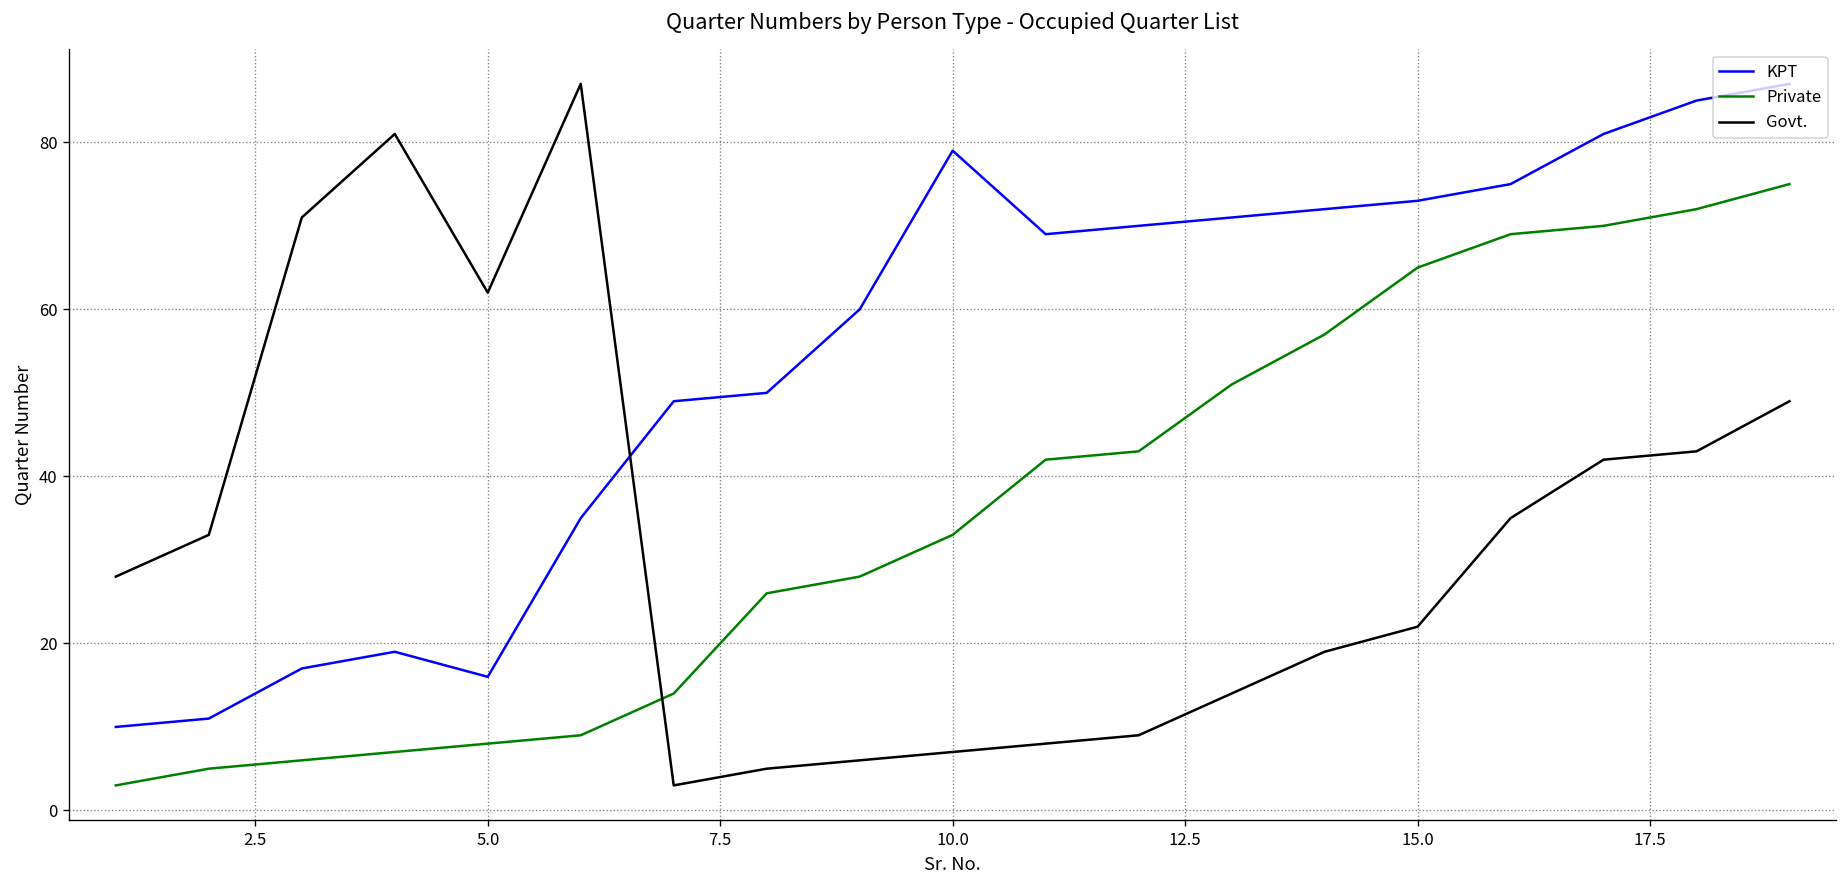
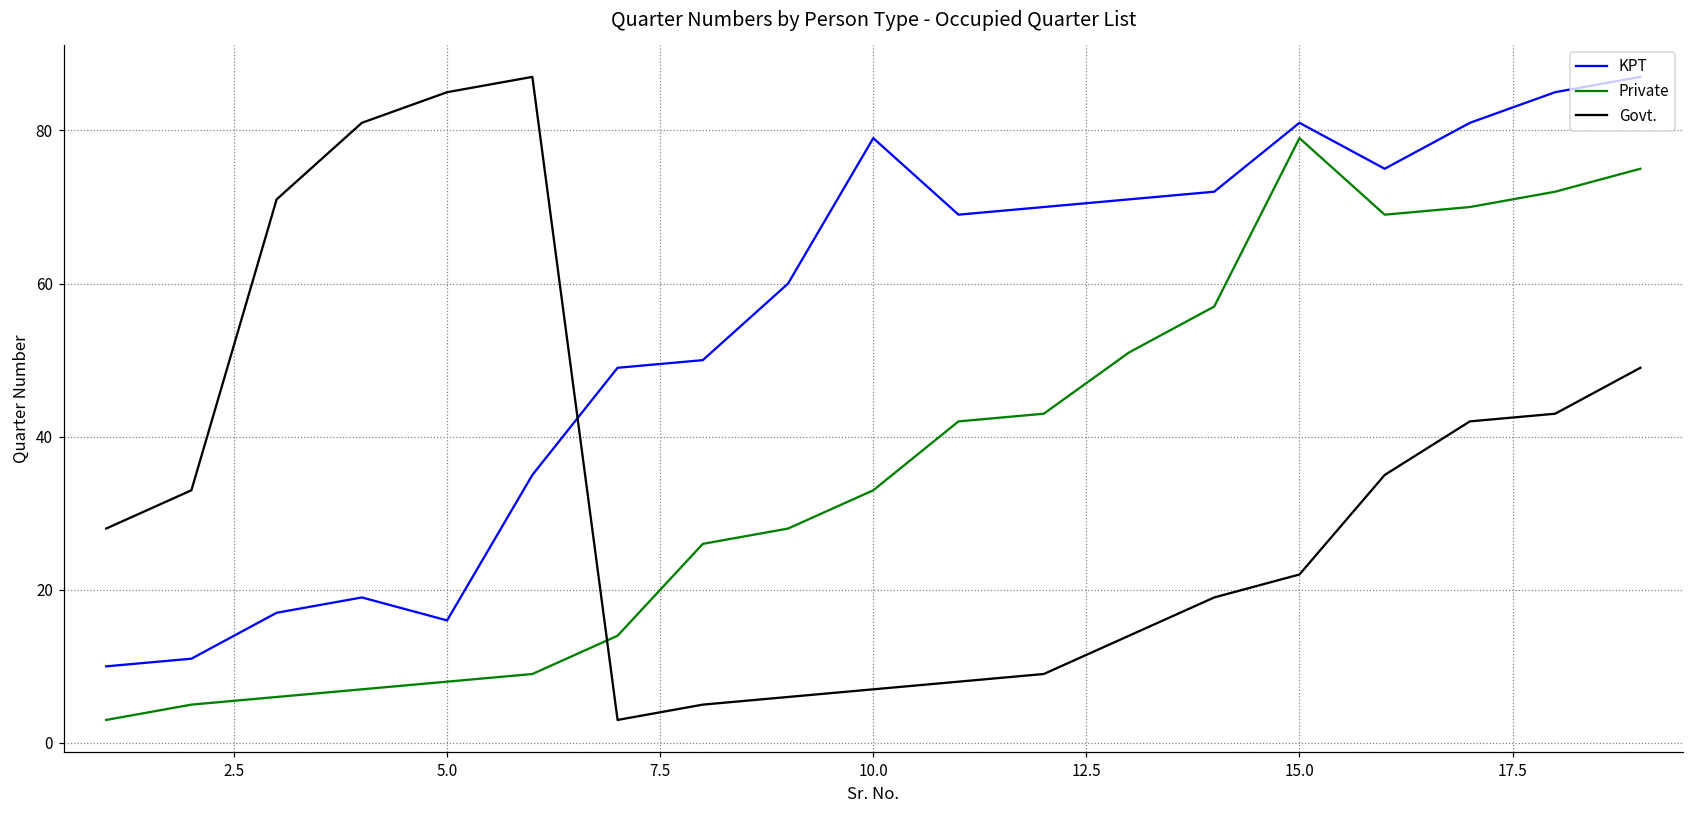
  {
    "KPT": {
      "5.0": 16,
      "10.0": 79,
-     "15.0": 73
+     "15.0": 81
    },
    "Private": {
      "5.0": 8,
      "10.0": 33,
-     "15.0": 65
+     "15.0": 79
    },
    "Govt.": {
-     "5.0": 62,
+     "5.0": 85,
      "10.0": 7,
      "15.0": 22
    }
  }
